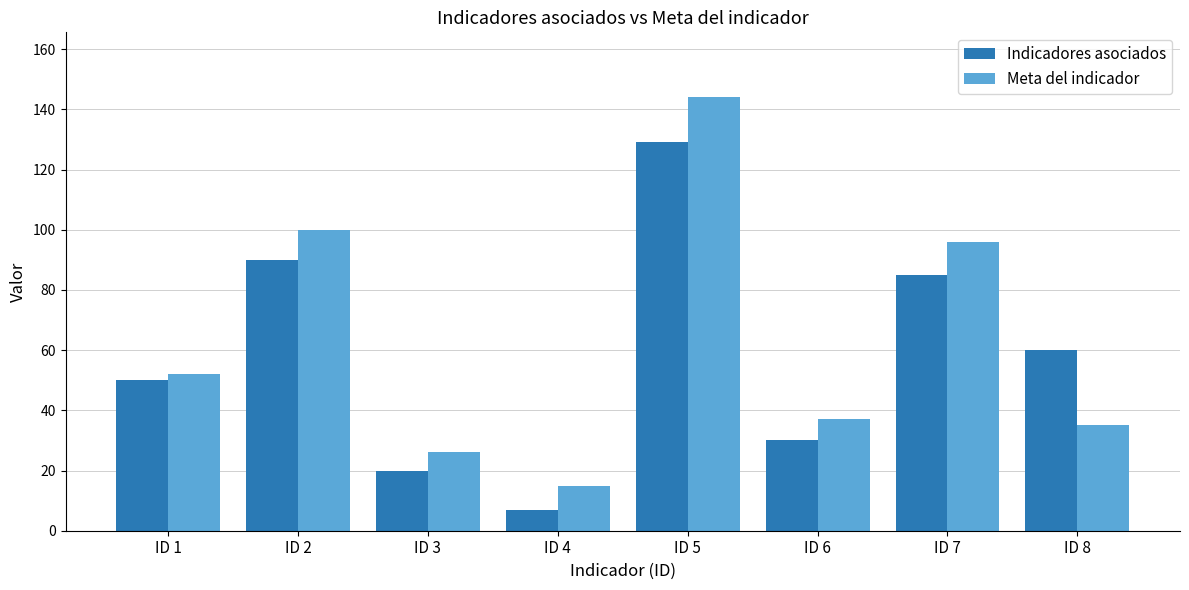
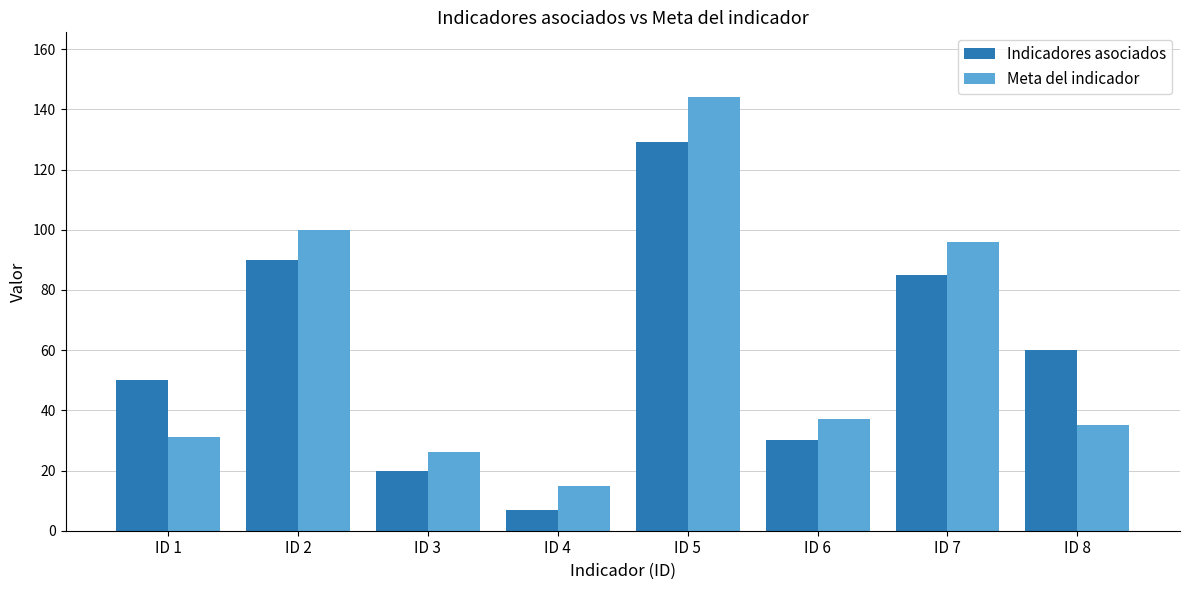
  {
    "Indicadores asociados": {
      "ID 1": 50,
      "ID 2": 90,
      "ID 3": 20,
      "ID 4": 7,
      "ID 5": 129,
      "ID 6": 30,
      "ID 7": 85,
      "ID 8": 60
    },
    "Meta del indicador": {
-     "ID 1": 52,
+     "ID 1": 31,
      "ID 2": 100,
      "ID 3": 26,
      "ID 4": 15,
      "ID 5": 144,
      "ID 6": 37,
      "ID 7": 96,
      "ID 8": 35
    }
  }
